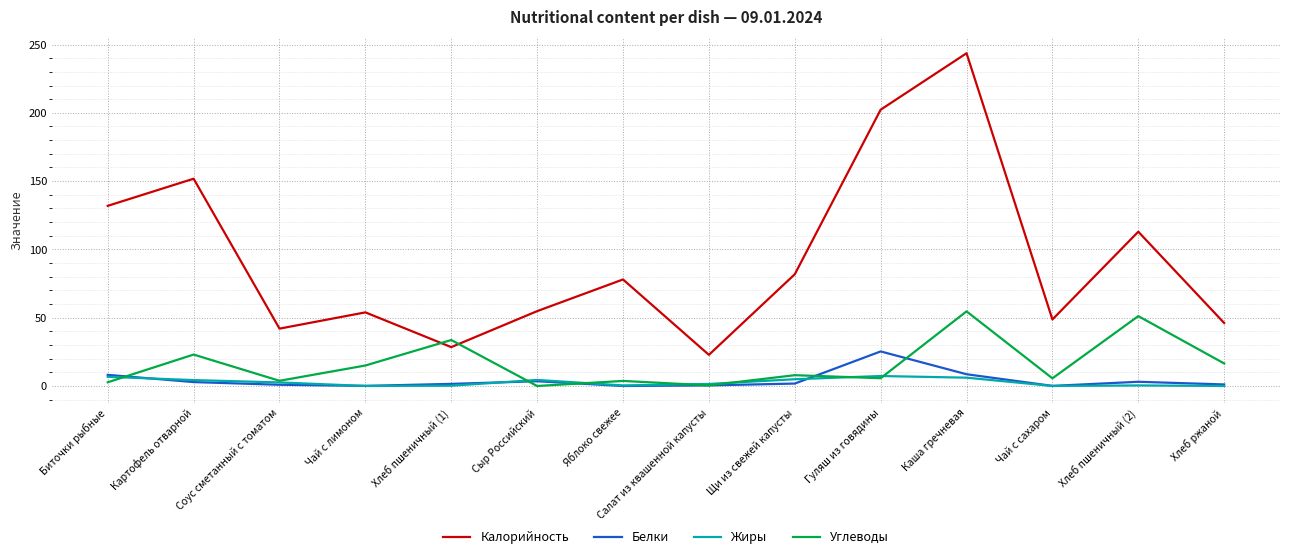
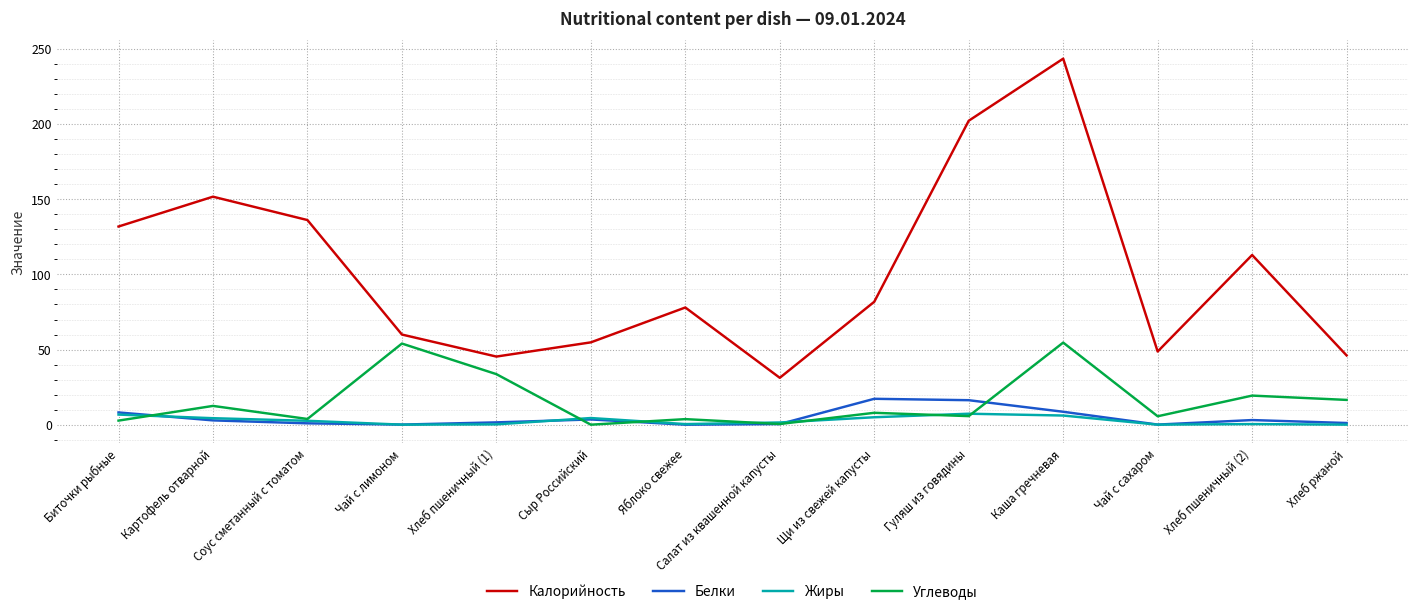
  {
    "Калорийность": {
      "Биточки рыбные": 132,
      "Картофель отварной": 152,
-     "Соус сметанный с томатом": 42,
-     "Чай с лимоном": 54,
-     "Хлеб пшеничный (1)": 28,
+     "Соус сметанный с томатом": 136,
+     "Чай с лимоном": 60,
+     "Хлеб пшеничный (1)": 45,
      "Сыр Российский": 55,
      "Яблоко свежее": 78,
-     "Салат из квашенной капусты": 23,
+     "Салат из квашенной капусты": 31,
      "Щи из свежей капусты": 82,
      "Гуляш из говядины": 202,
      "Каша гречневая": 244,
      "Чай с сахаром": 49,
      "Хлеб пшеничный (2)": 113,
      "Хлеб ржаной": 46
    },
    "Белки": {
-     "Щи из свежей капусты": 2,
-     "Гуляш из говядины": 25,
+     "Щи из свежей капусты": 17,
+     "Гуляш из говядины": 16,
      "Каша гречневая": 9,
      "Хлеб пшеничный (2)": 3
    },
    "Жиры": {
      "Щи из свежей капусты": 5,
      "Каша гречневая": 6,
      "Хлеб пшеничный (2)": 0
    },
    "Углеводы": {
      "Биточки рыбные": 3,
-     "Картофель отварной": 23,
-     "Чай с лимоном": 15,
+     "Картофель отварной": 13,
+     "Чай с лимоном": 54,
      "Хлеб пшеничный (1)": 34,
      "Сыр Российский": 0,
      "Яблоко свежее": 4,
      "Щи из свежей капусты": 8,
      "Каша гречневая": 55,
      "Чай с сахаром": 6,
-     "Хлеб пшеничный (2)": 51,
+     "Хлеб пшеничный (2)": 19,
      "Хлеб ржаной": 16
    }
  }
